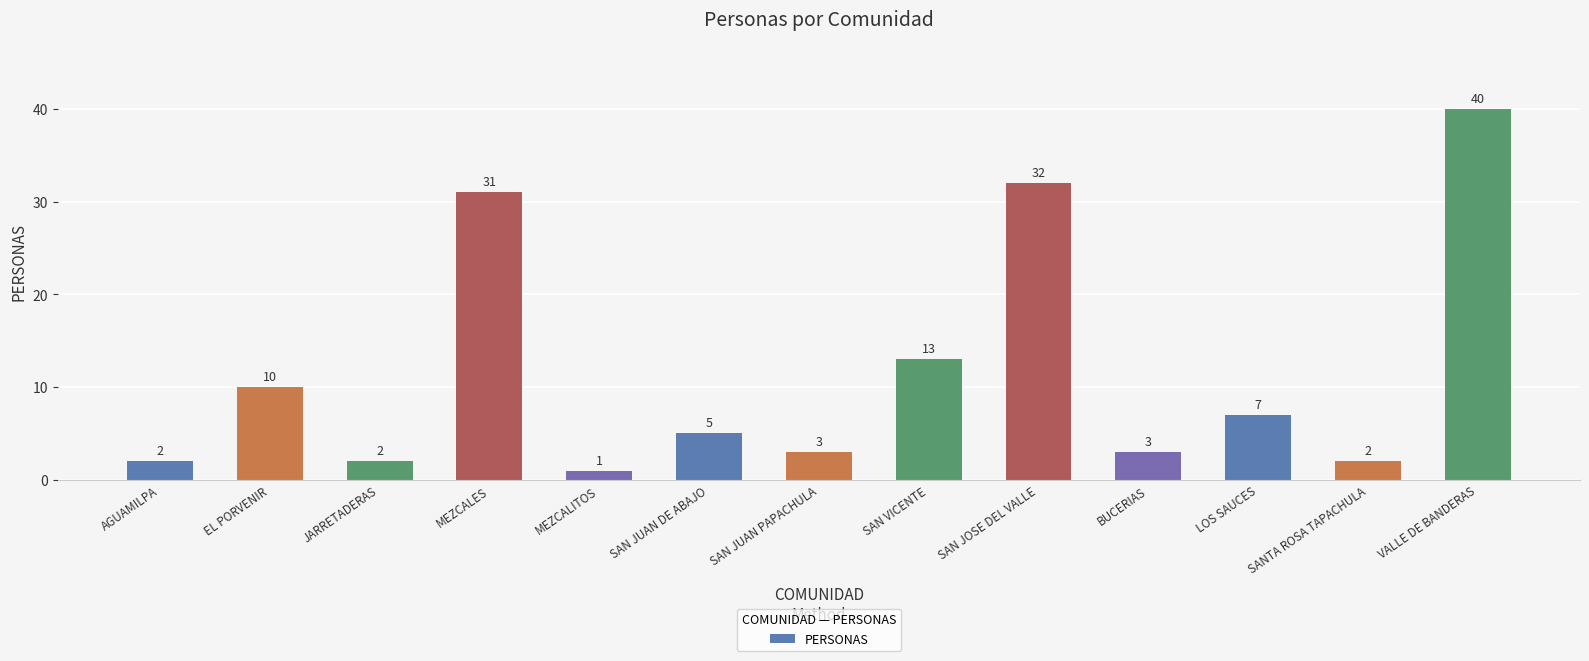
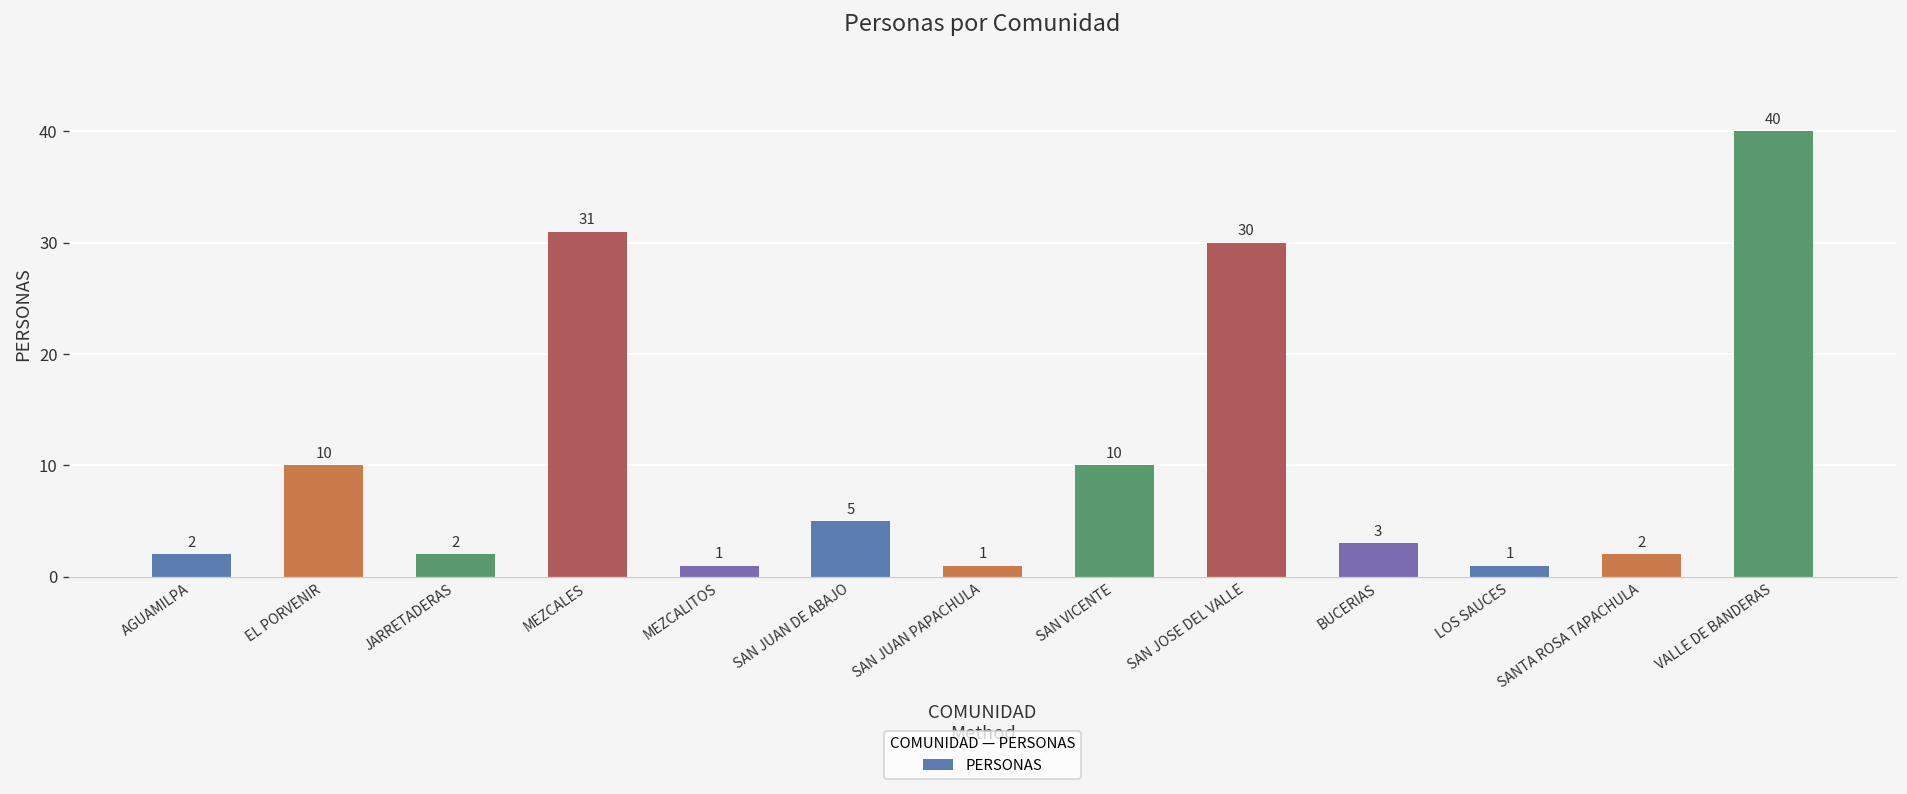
  {
    "AGUAMILPA": 2,
    "EL PORVENIR": 10,
    "JARRETADERAS": 2,
    "MEZCALES": 31,
    "MEZCALITOS": 1,
    "SAN JUAN DE ABAJO": 5,
-   "SAN JUAN PAPACHULA": 3,
-   "SAN VICENTE": 13,
-   "SAN JOSE DEL VALLE": 32,
+   "SAN JUAN PAPACHULA": 1,
+   "SAN VICENTE": 10,
+   "SAN JOSE DEL VALLE": 30,
    "BUCERIAS": 3,
-   "LOS SAUCES": 7,
+   "LOS SAUCES": 1,
    "SANTA ROSA TAPACHULA": 2,
    "VALLE DE BANDERAS": 40
  }
